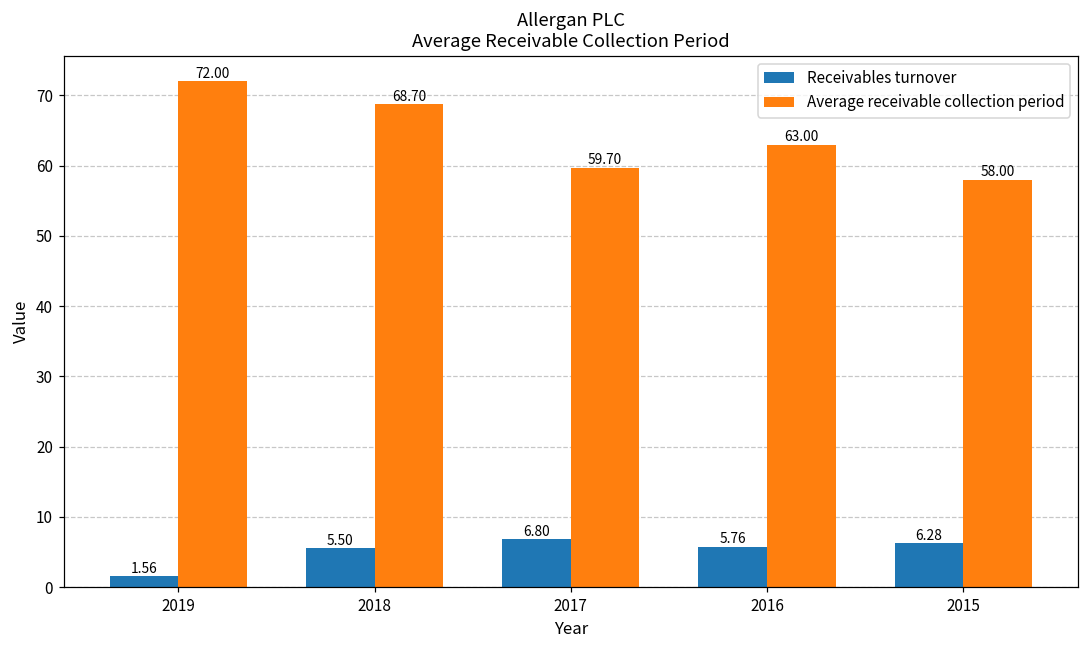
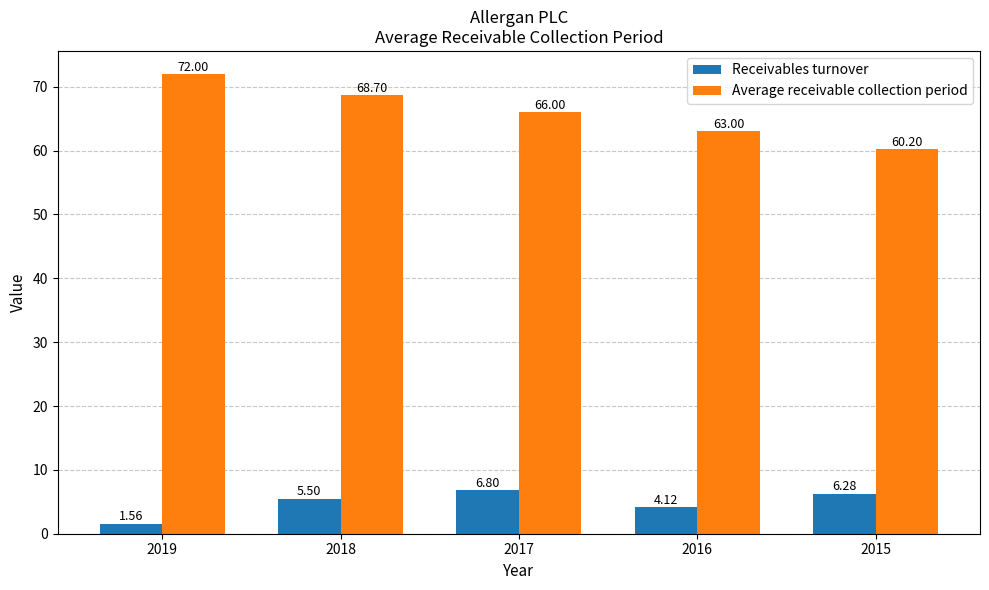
  {
    "Receivables turnover": {
      "2019": 1.56,
      "2018": 5.50,
      "2017": 6.80,
-     "2016": 5.76,
+     "2016": 4.12,
      "2015": 6.28
    },
    "Average receivable collection period": {
      "2019": 72.00,
      "2018": 68.70,
-     "2017": 59.70,
+     "2017": 66.00,
      "2016": 63.00,
-     "2015": 58.00
+     "2015": 60.20
    }
  }
